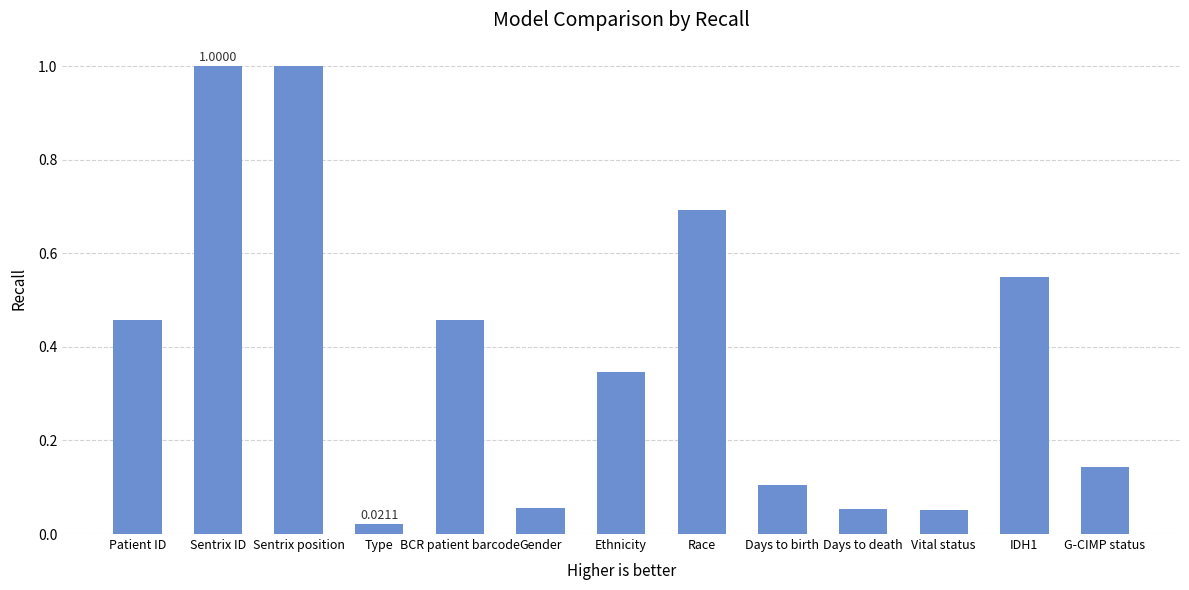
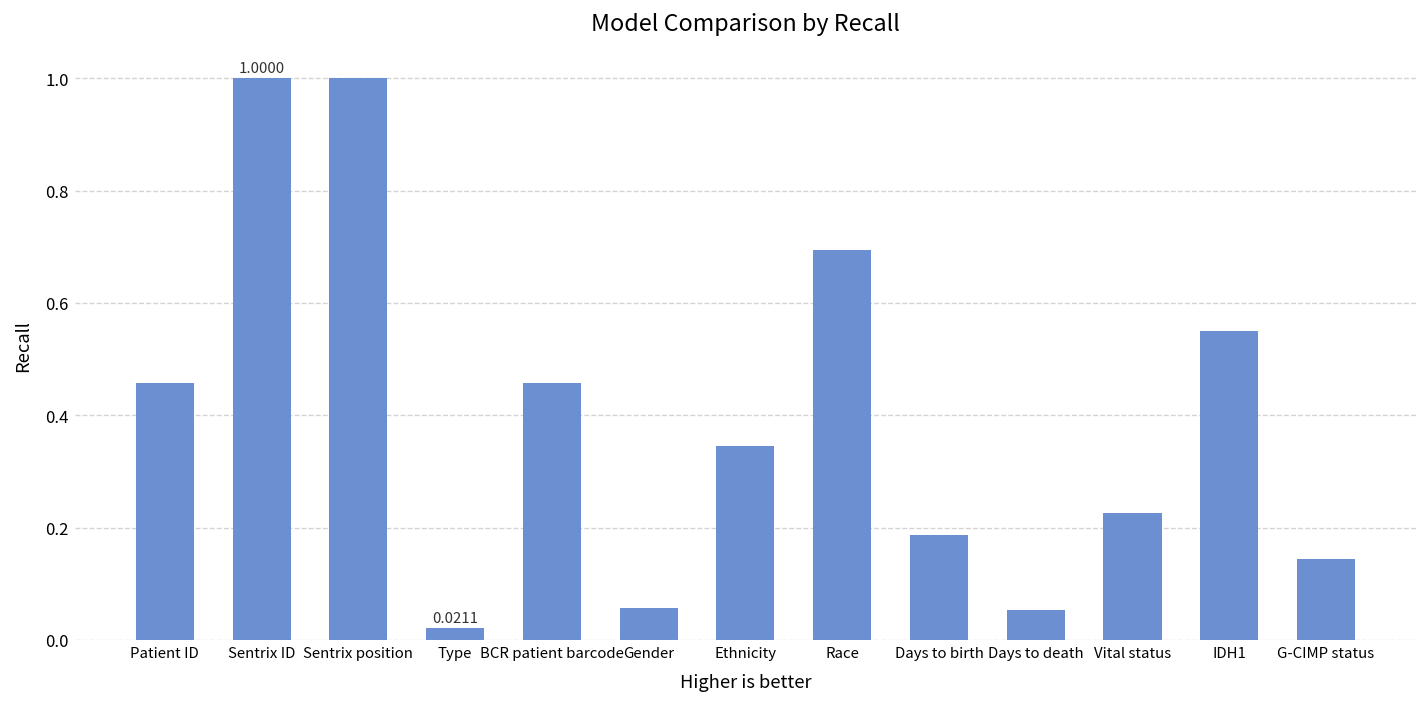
  {
    "Patient ID": 0.46,
    "Sentrix position": 1.00,
    "BCR patient barcode": 0.46,
    "Gender": 0.06,
    "Ethnicity": 0.35,
    "Race": 0.69,
-   "Days to birth": 0.10,
+   "Days to birth": 0.19,
    "Days to death": 0.05,
-   "Vital status": 0.05,
+   "Vital status": 0.23,
    "IDH1": 0.55,
    "G-CIMP status": 0.14
  }
